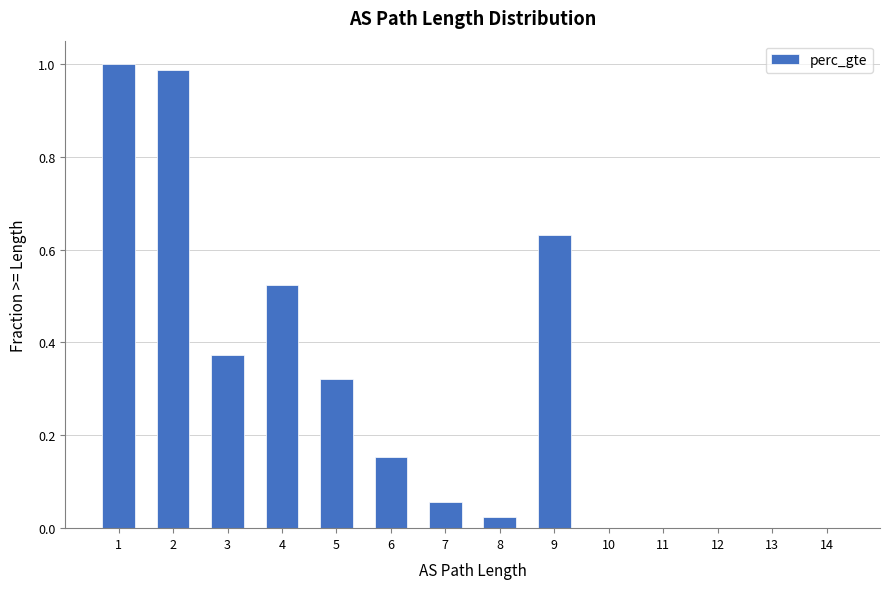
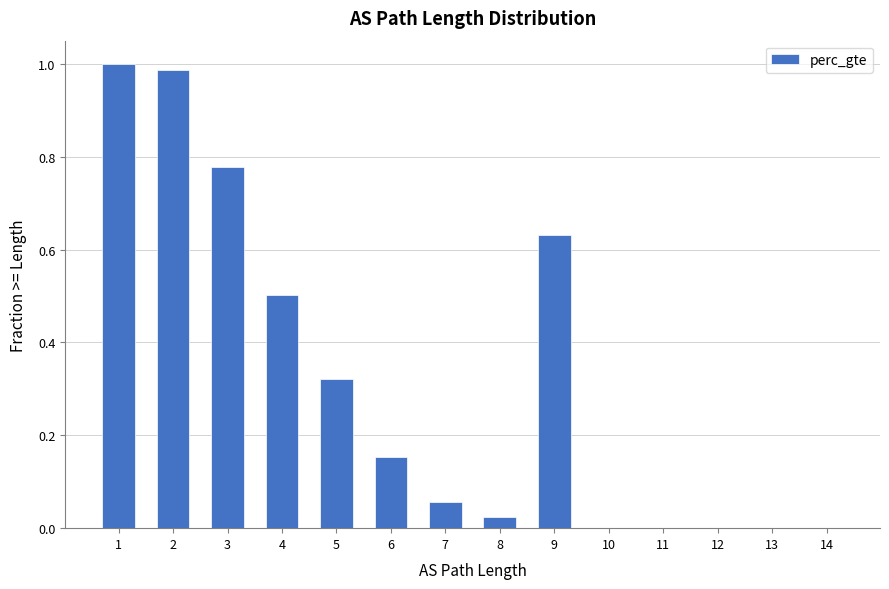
  {
    "1": 1.00,
    "2": 0.99,
-   "3": 0.37,
-   "4": 0.52,
+   "3": 0.78,
+   "4": 0.50,
    "5": 0.32,
    "6": 0.15,
    "7": 0.06,
    "8": 0.02,
    "9": 0.63
  }
